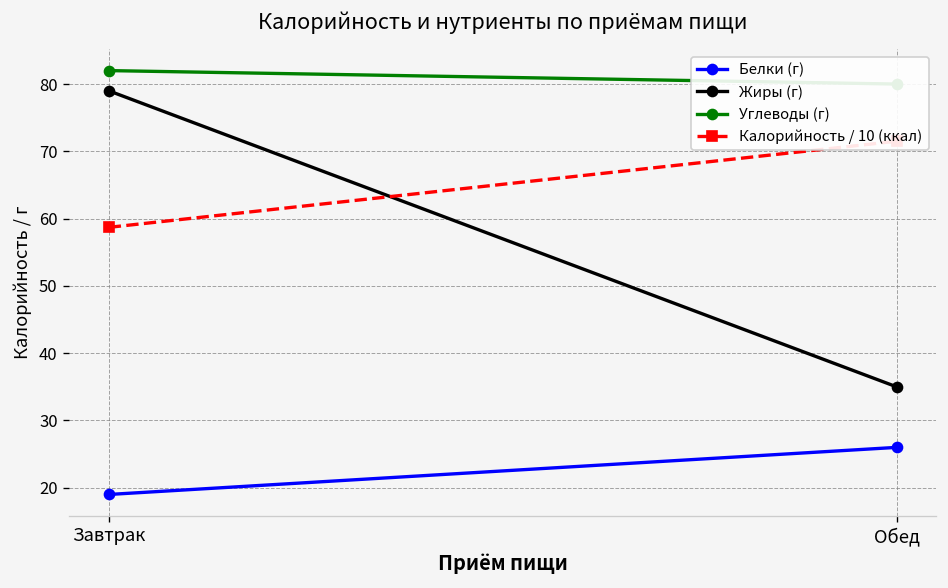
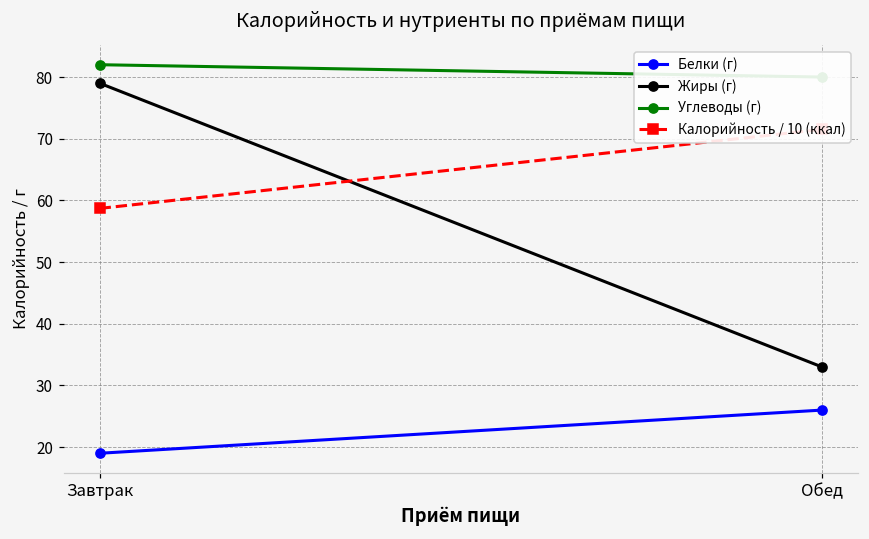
  {
    "Белки (г)": {
      "Завтрак": 19,
      "Обед": 26
    },
    "Жиры (г)": {
      "Завтрак": 79,
-     "Обед": 35
+     "Обед": 33
    },
    "Углеводы (г)": {
      "Завтрак": 82
    },
    "Калорийность / 10 (ккал)": {
      "Завтрак": 59
    }
  }
